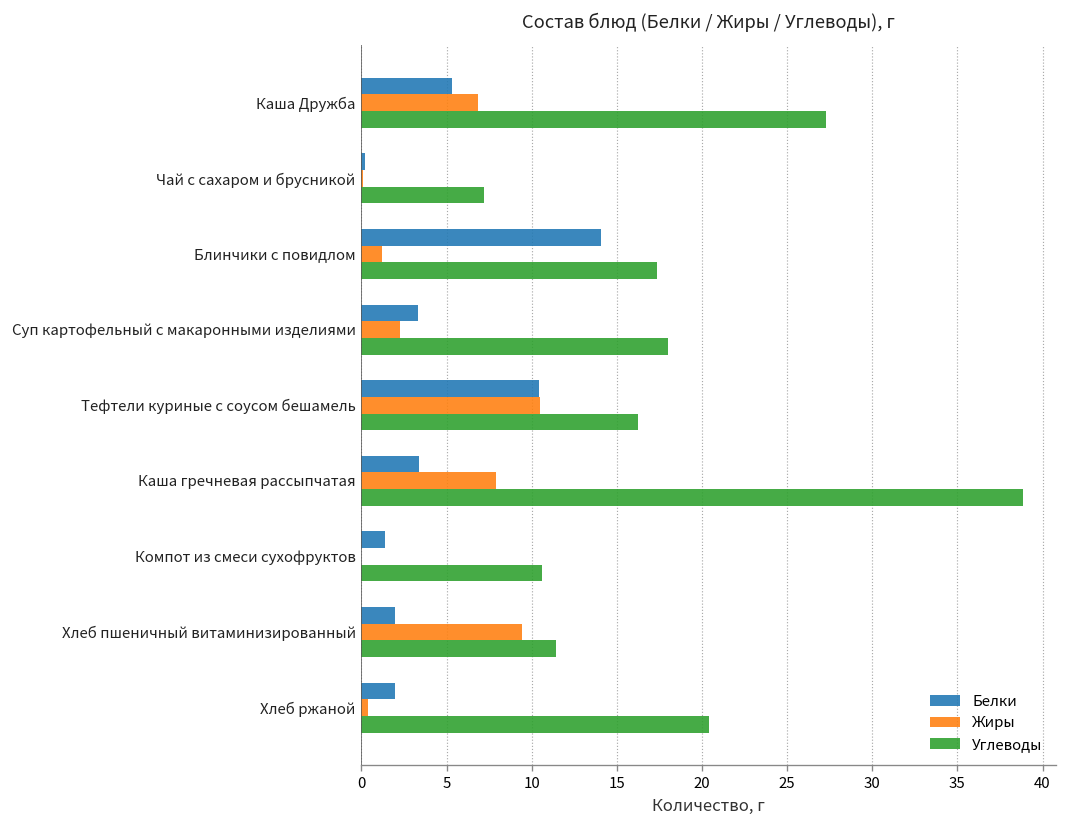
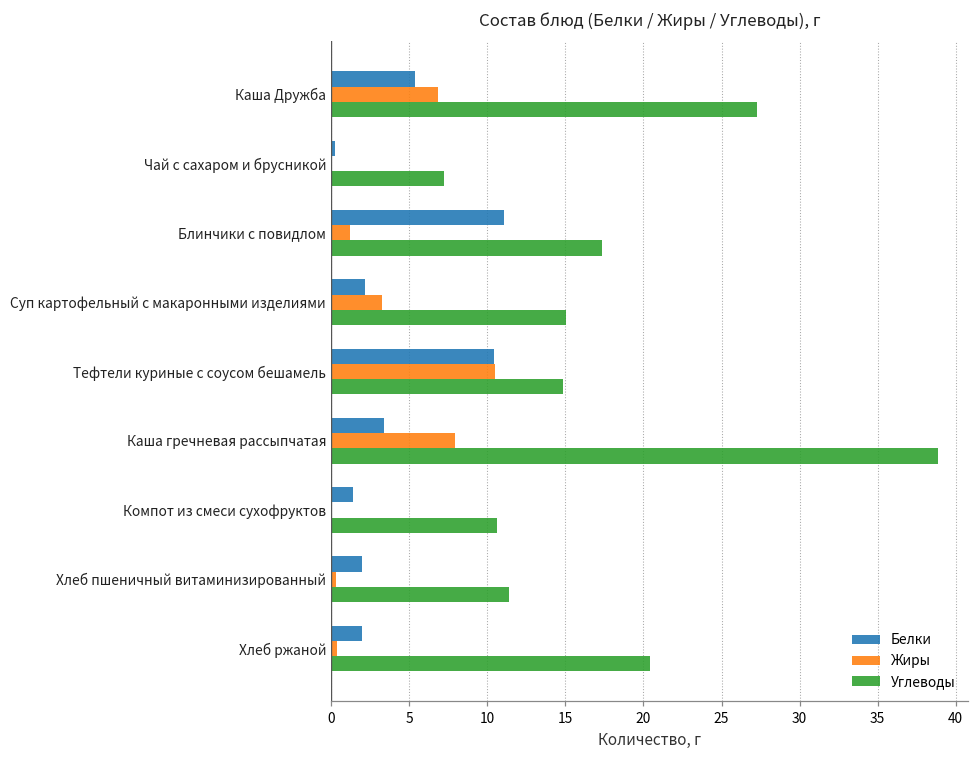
  {
    "Белки": {
      "Каша Дружба": 5.3,
      "Чай с сахаром и брусникой": 0.2,
-     "Блинчики с повидлом": 14.0,
-     "Суп картофельный с макаронными изделиями": 3.3,
+     "Блинчики с повидлом": 11.1,
+     "Суп картофельный с макаронными изделиями": 2.2,
      "Тефтели куриные с соусом бешамель": 10.5,
      "Каша гречневая рассыпчатая": 3.4,
      "Компот из смеси сухофруктов": 1.4,
      "Хлеб пшеничный витаминизированный": 2.0,
      "Хлеб ржаной": 2.0
    },
    "Жиры": {
      "Каша Дружба": 6.9,
      "Блинчики с повидлом": 1.2,
-     "Суп картофельный с макаронными изделиями": 2.3,
+     "Суп картофельный с макаронными изделиями": 3.3,
      "Тефтели куриные с соусом бешамель": 10.5,
      "Каша гречневая рассыпчатая": 7.9,
      "Компот из смеси сухофруктов": 0.0,
-     "Хлеб пшеничный витаминизированный": 9.4,
+     "Хлеб пшеничный витаминизированный": 0.3,
      "Хлеб ржаной": 0.4
    },
    "Углеводы": {
      "Каша Дружба": 27.3,
      "Чай с сахаром и брусникой": 7.2,
      "Блинчики с повидлом": 17.4,
-     "Суп картофельный с макаронными изделиями": 18.0,
-     "Тефтели куриные с соусом бешамель": 16.2,
+     "Суп картофельный с макаронными изделиями": 15.1,
+     "Тефтели куриные с соусом бешамель": 14.9,
      "Каша гречневая рассыпчатая": 38.9,
      "Компот из смеси сухофруктов": 10.6,
      "Хлеб пшеничный витаминизированный": 11.4,
      "Хлеб ржаной": 20.4
    }
  }
